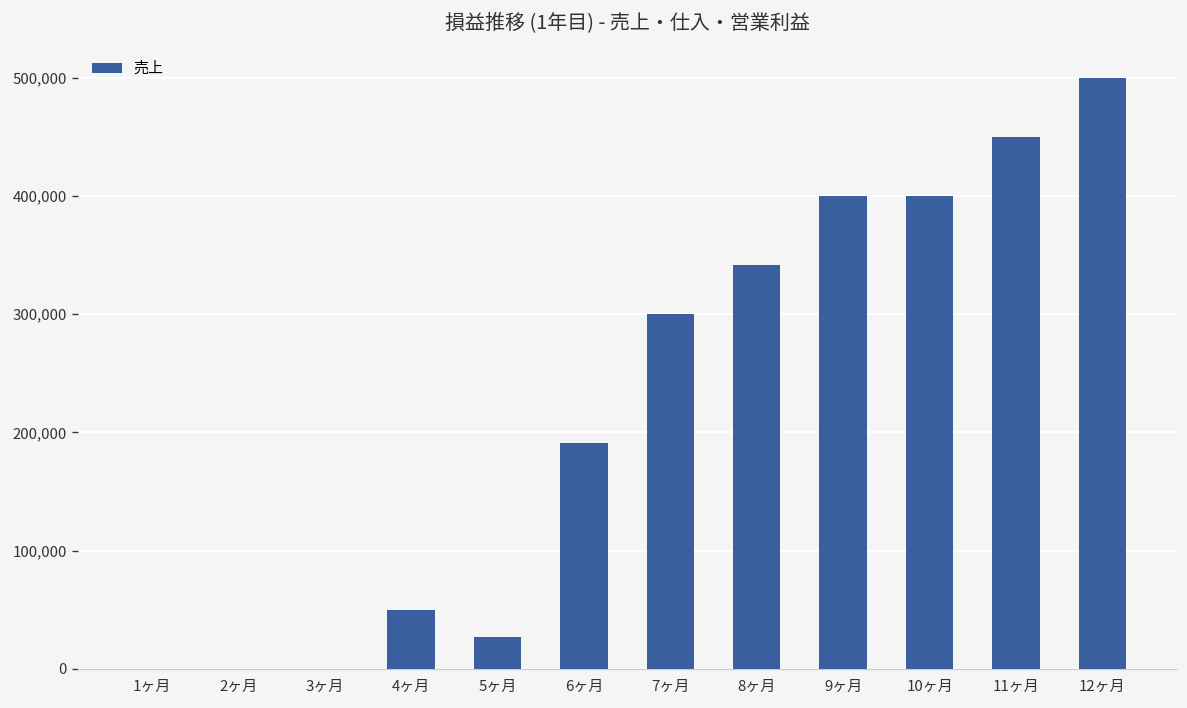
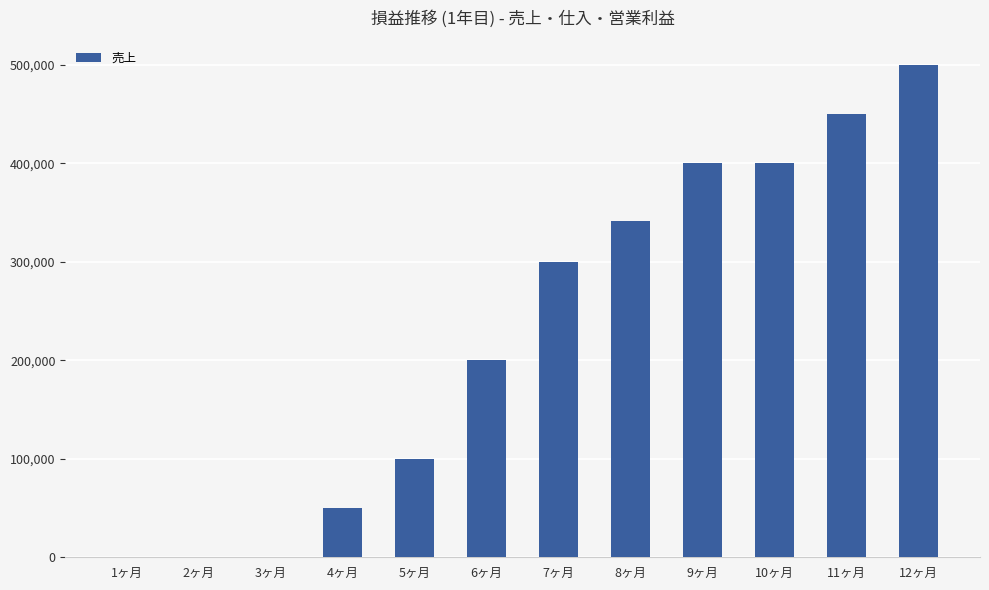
  {
    "1ヶ月": "0",
    "2ヶ月": "0",
    "3ヶ月": "0",
    "4ヶ月": "50,000",
-   "5ヶ月": "30,000",
-   "6ヶ月": "190,000",
+   "5ヶ月": "100,000",
+   "6ヶ月": "200,000",
    "7ヶ月": "300,000",
    "8ヶ月": "340,000",
    "9ヶ月": "400,000",
    "10ヶ月": "400,000",
    "11ヶ月": "450,000",
    "12ヶ月": "500,000"
  }
